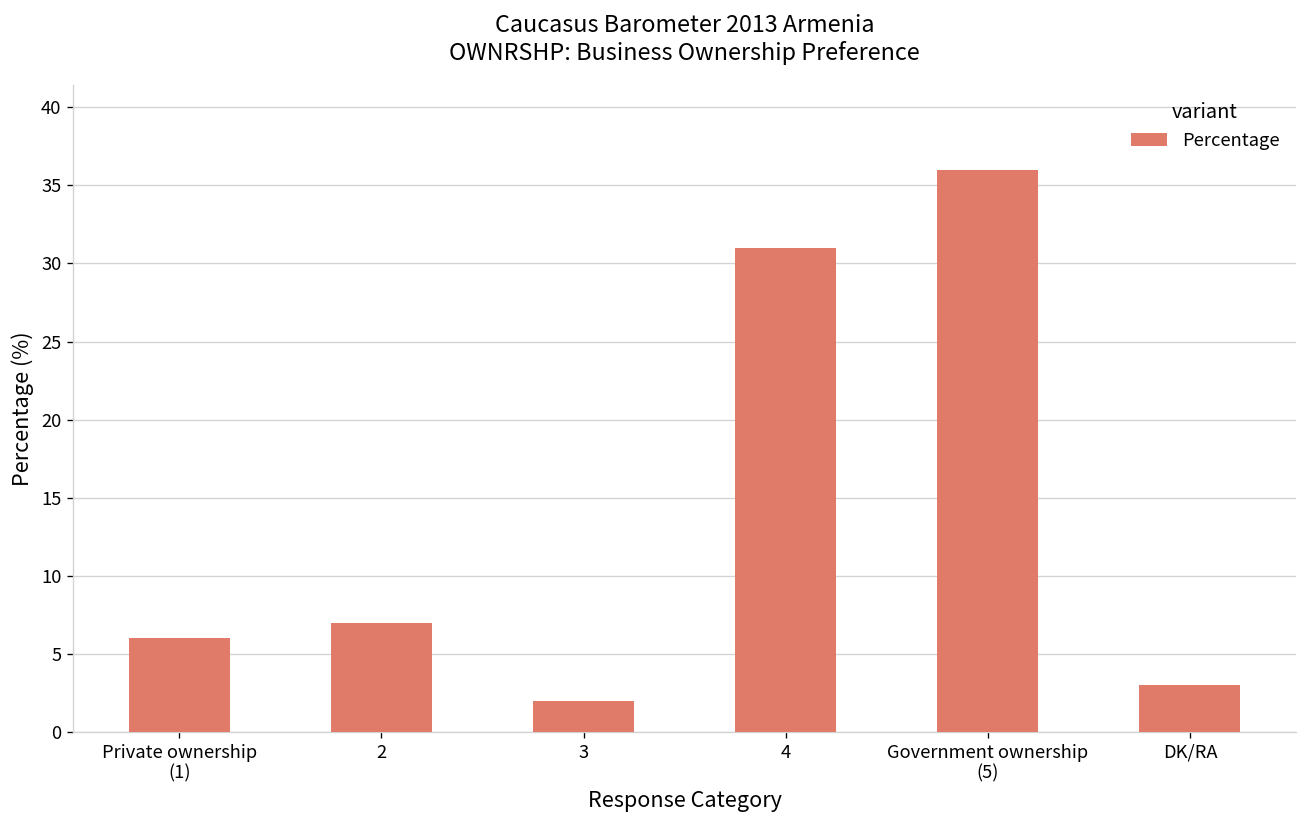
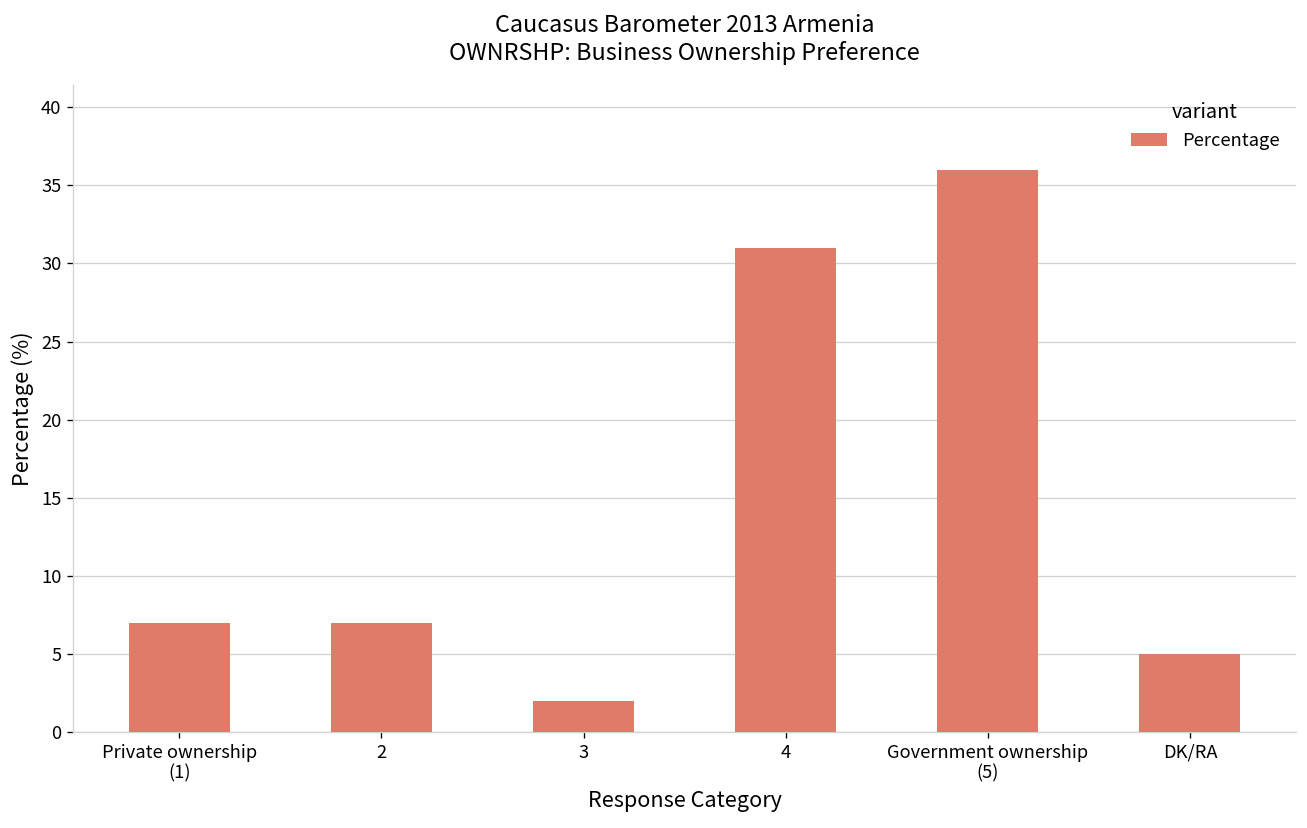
  {
-   "Private ownership (1)": 6,
+   "Private ownership (1)": 7,
    "2": 7,
    "3": 2,
    "4": 31,
    "Government ownership (5)": 36,
-   "DK/RA": 3
+   "DK/RA": 5
  }
